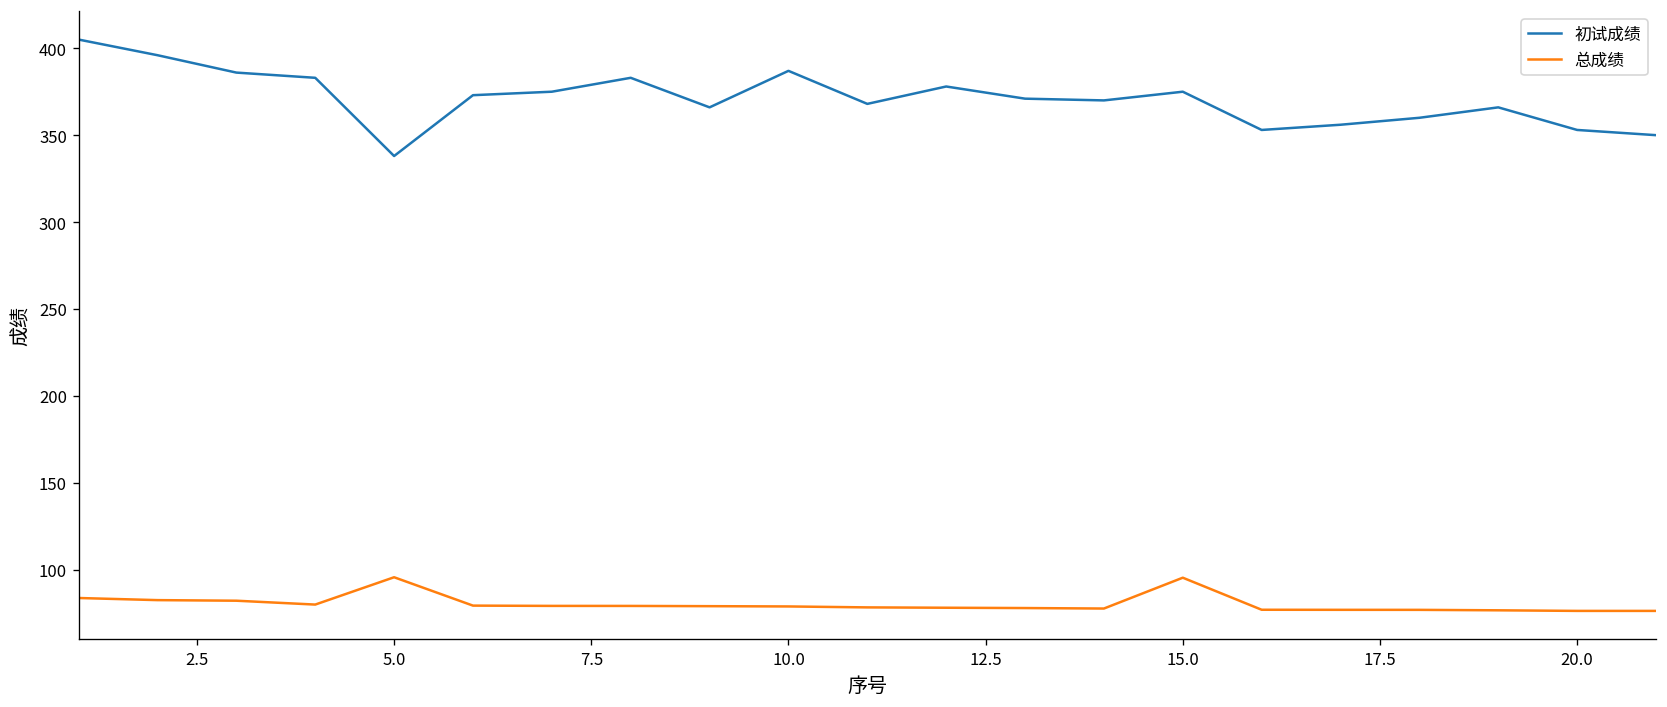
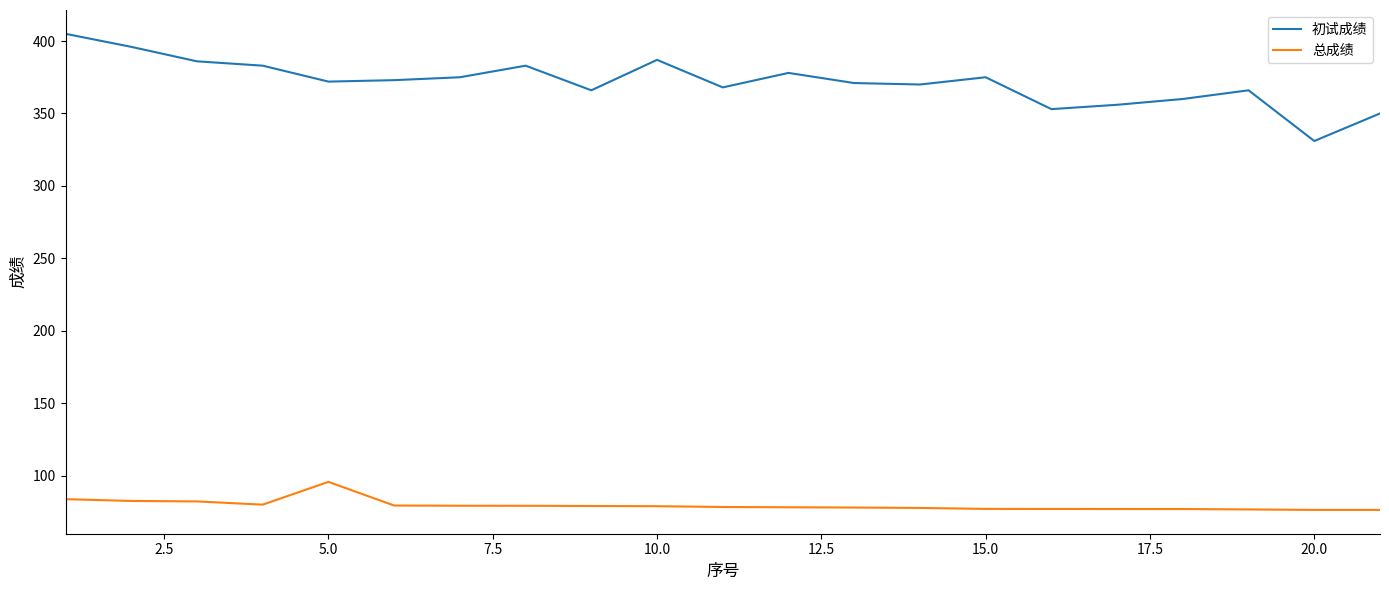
  {
    "初试成绩": {
-     "5.0": 338,
+     "5.0": 372,
      "10.0": 387,
      "15.0": 375,
-     "20.0": 353
+     "20.0": 331
    },
    "总成绩": {
      "5.0": 96,
      "10.0": 79,
-     "15.0": 95,
+     "15.0": 77,
      "20.0": 76
    }
  }
